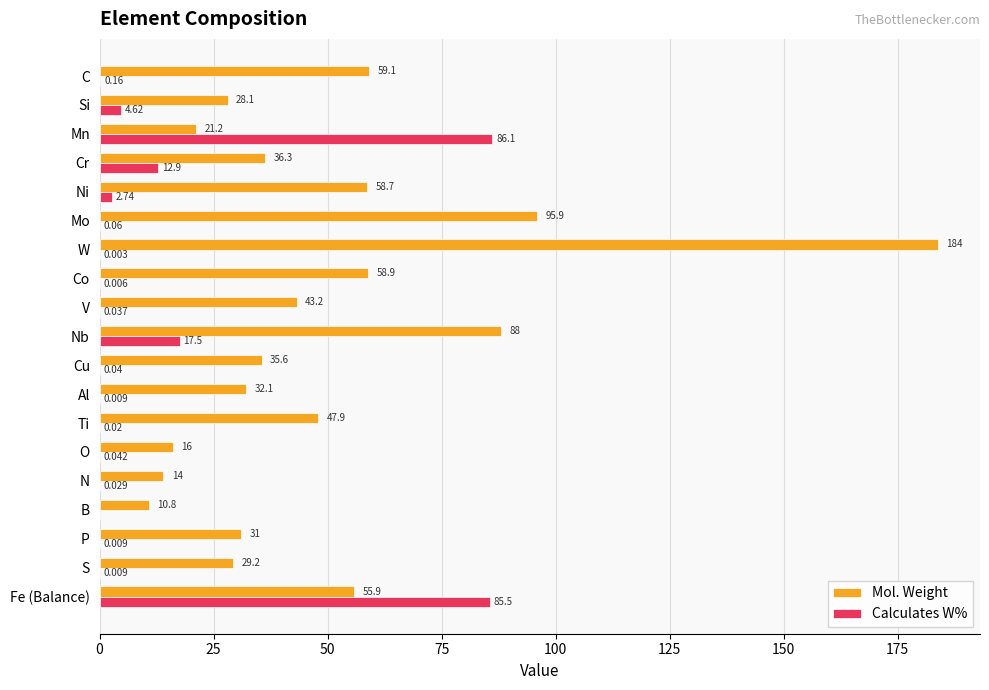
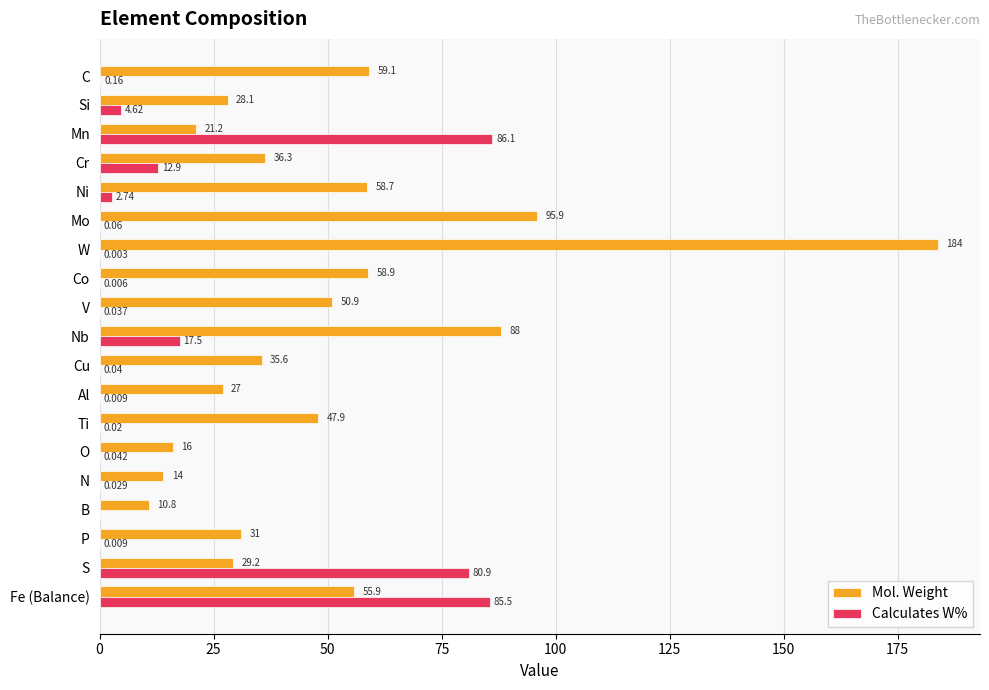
  {
    "Mol. Weight": {
      "C": 59.1,
      "Si": 28.1,
      "Mn": 21.2,
      "Cr": 36.3,
      "Ni": 58.7,
      "Mo": 95.9,
      "W": 184,
      "Co": 58.9,
-     "V": 43.2,
+     "V": 50.9,
      "Nb": 88,
      "Cu": 35.6,
-     "Al": 32.1,
+     "Al": 27,
      "Ti": 47.9,
      "O": 16,
      "N": 14,
      "B": 10.8,
      "P": 31,
      "S": 29.2,
      "Fe (Balance)": 55.9
    },
    "Calculates W%": {
      "C": 0.16,
      "Si": 4.62,
      "Mn": 86.1,
      "Cr": 12.9,
      "Ni": 2.74,
      "Mo": 0.06,
      "W": 0.003,
      "Co": 0.006,
      "V": 0.037,
      "Nb": 17.5,
      "Cu": 0.04,
      "Al": 0.009,
      "Ti": 0.02,
      "O": 0.042,
      "N": 0.029,
      "P": 0.009,
-     "S": 0.009,
+     "S": 80.9,
      "Fe (Balance)": 85.5
    }
  }
